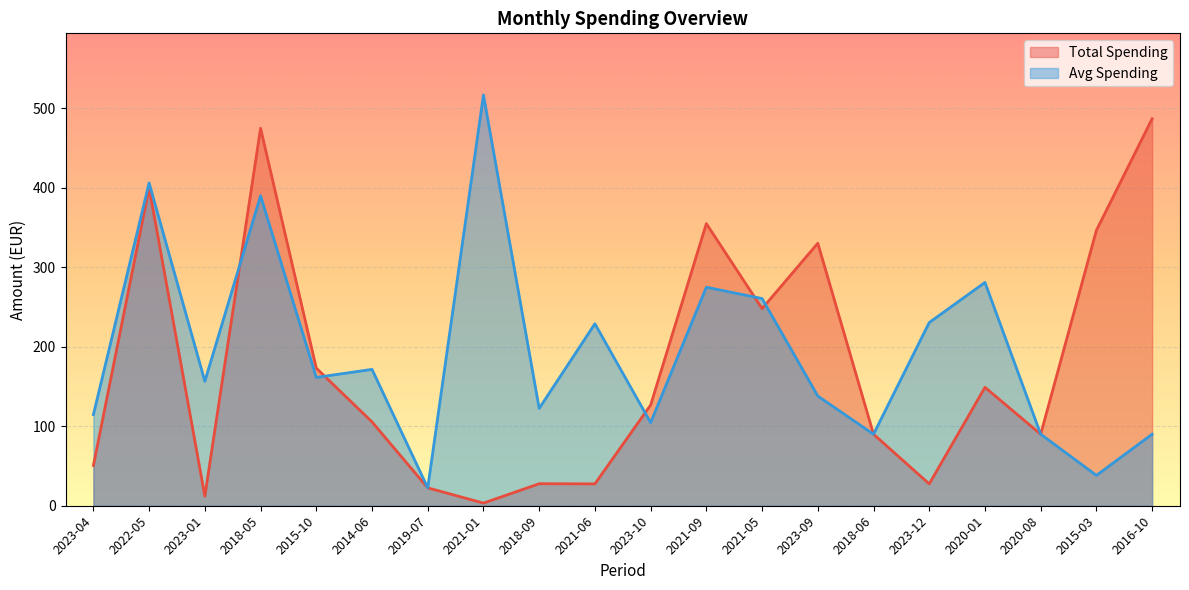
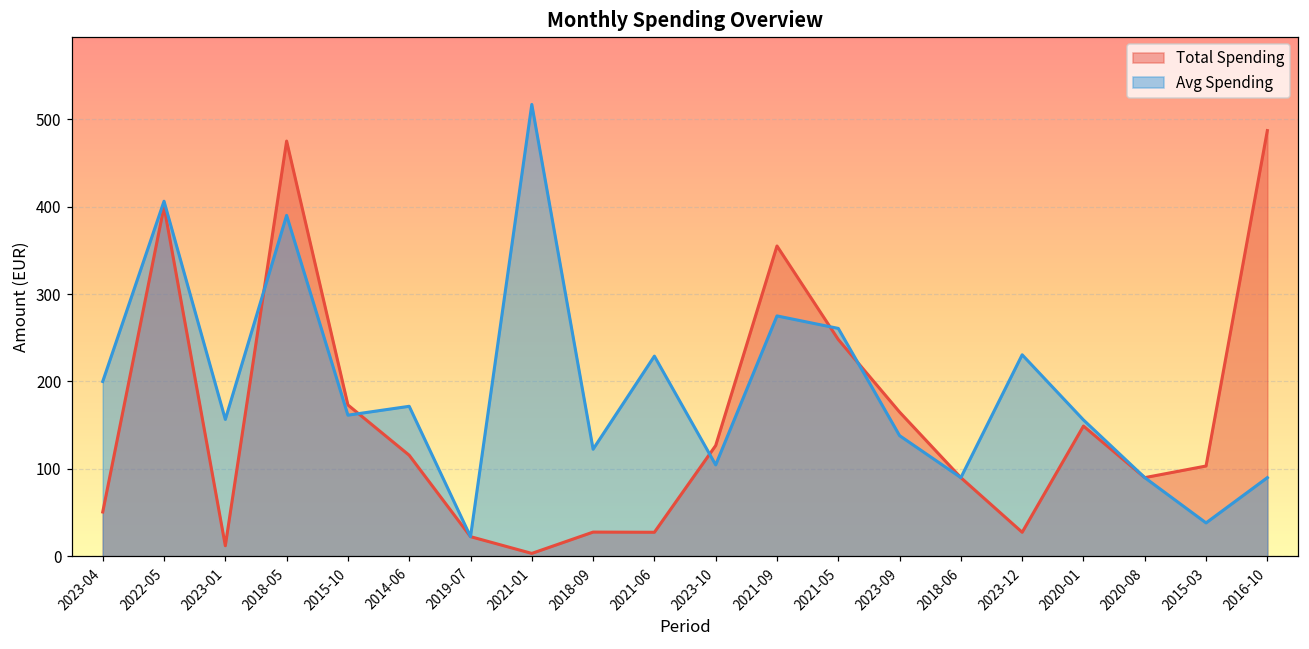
  {
    "Total Spending": {
      "2023-04": 50,
      "2022-05": 400,
      "2023-01": 10,
      "2018-05": 480,
      "2015-10": 170,
-     "2014-06": 110,
+     "2014-06": 120,
      "2021-01": 0,
      "2018-09": 30,
      "2021-06": 30,
      "2023-10": 130,
      "2021-09": 360,
      "2021-05": 250,
-     "2023-09": 330,
+     "2023-09": 170,
      "2023-12": 30,
      "2020-01": 150,
-     "2015-03": 350,
+     "2015-03": 100,
      "2016-10": 490
    },
    "Avg Spending": {
-     "2023-04": 110,
+     "2023-04": 200,
      "2022-05": 410,
      "2023-01": 160,
      "2018-05": 390,
      "2015-10": 160,
      "2014-06": 170,
      "2021-01": 520,
      "2018-09": 120,
      "2021-06": 230,
      "2023-10": 100,
      "2021-09": 270,
      "2021-05": 260,
      "2023-09": 140,
      "2023-12": 230,
-     "2020-01": 280,
+     "2020-01": 160,
      "2015-03": 40,
      "2016-10": 90
    }
  }
